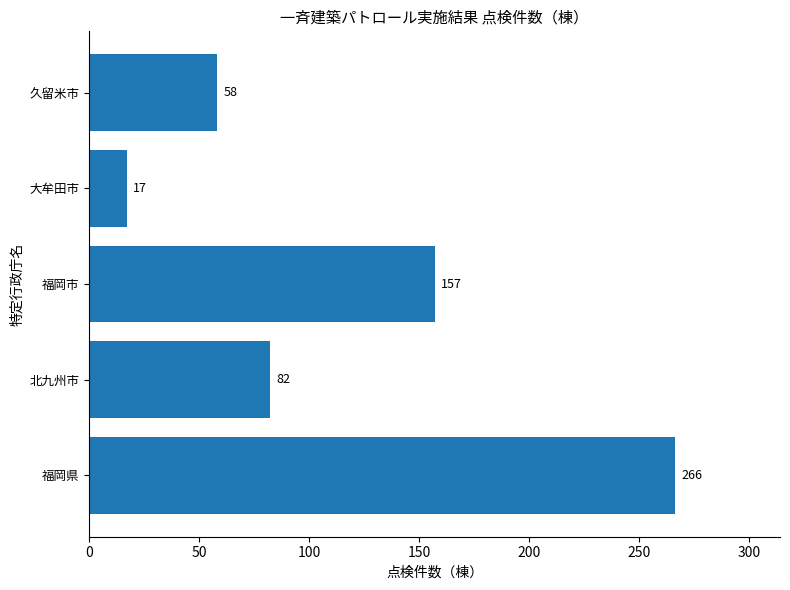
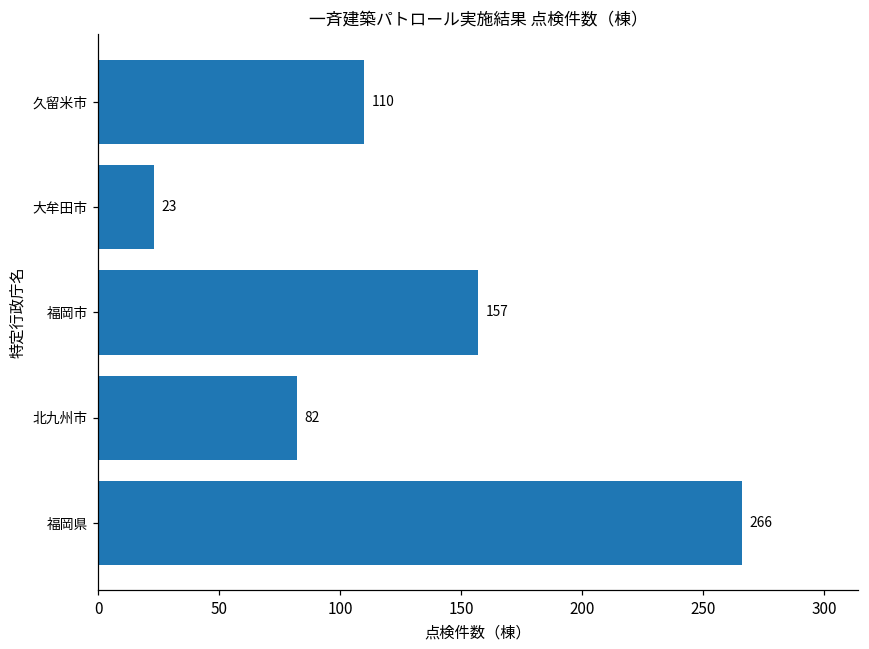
  {
-   "久留米市": 58,
-   "大牟田市": 17,
+   "久留米市": 110,
+   "大牟田市": 23,
    "福岡市": 157,
    "北九州市": 82,
    "福岡県": 266
  }
